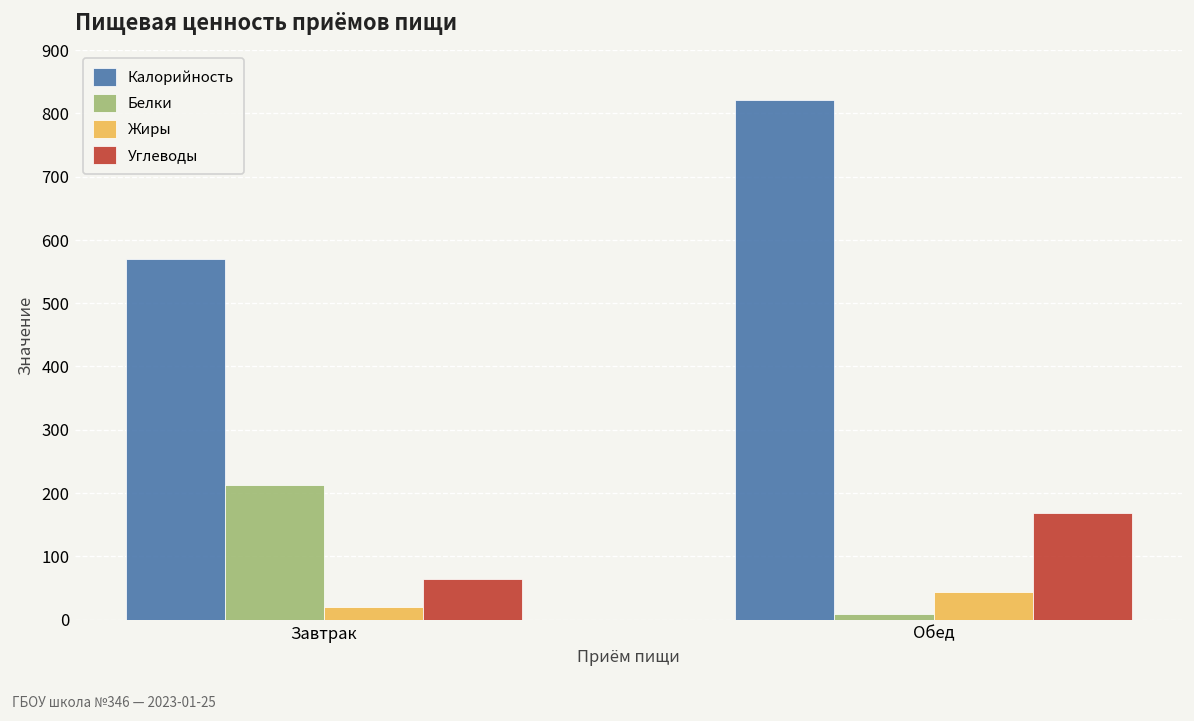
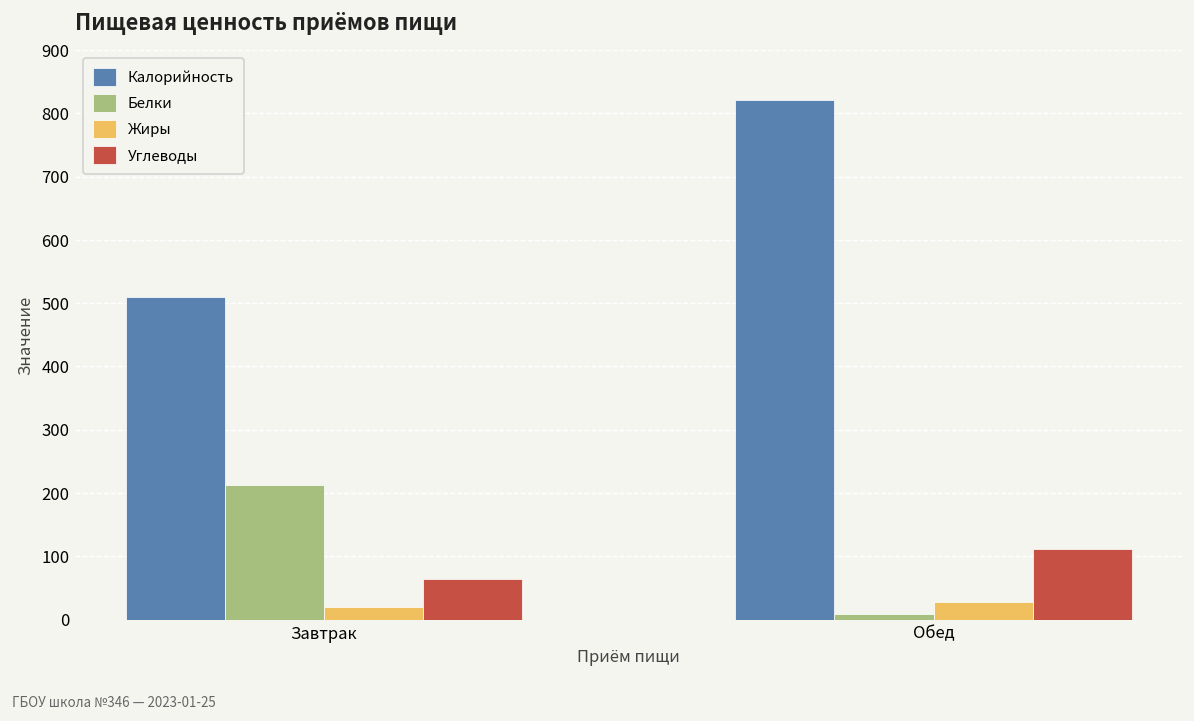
  {
    "Калорийность": {
-     "Завтрак": 570,
+     "Завтрак": 510,
      "Обед": 820
    },
    "Белки": {
      "Завтрак": 210,
      "Обед": 10
    },
    "Жиры": {
      "Завтрак": 20,
-     "Обед": 40
+     "Обед": 30
    },
    "Углеводы": {
      "Завтрак": 60,
-     "Обед": 170
+     "Обед": 110
    }
  }
